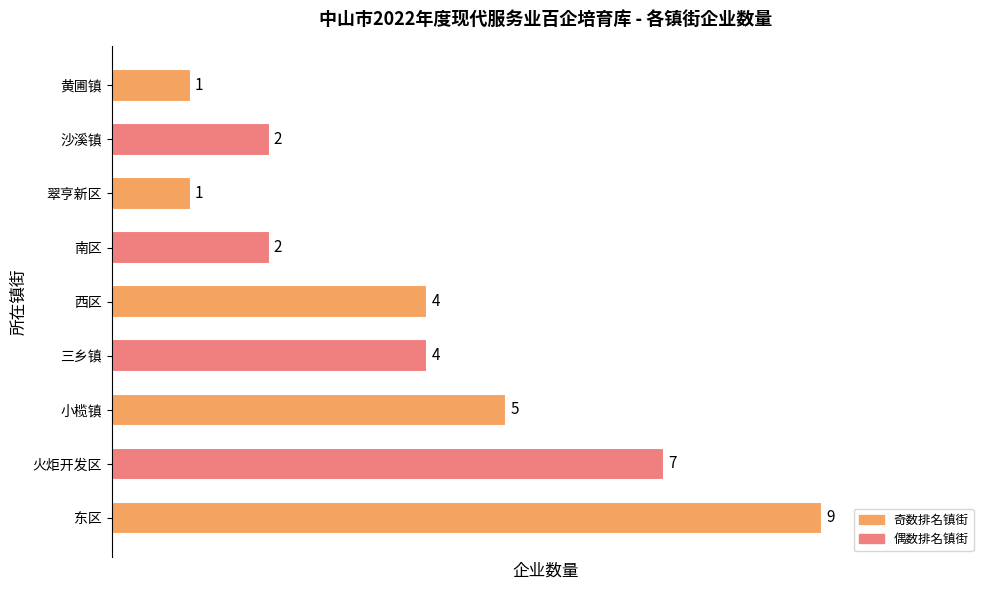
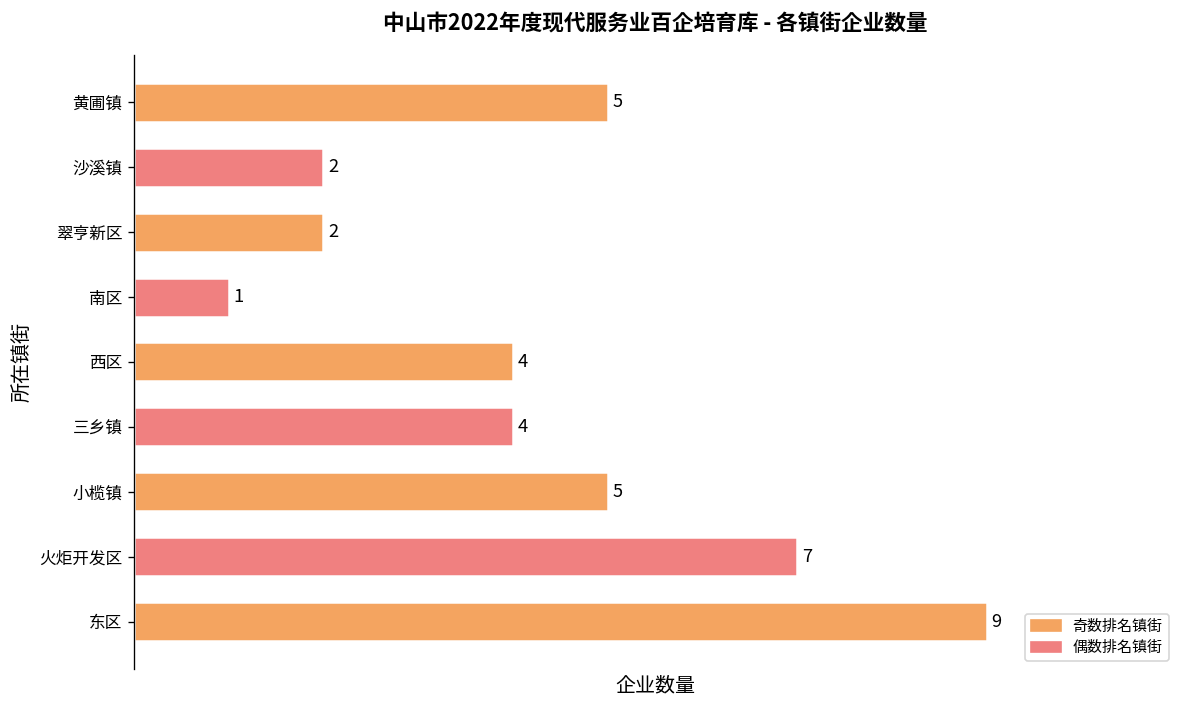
  {
-   "黄圃镇": 1,
+   "黄圃镇": 5,
    "沙溪镇": 2,
-   "翠亨新区": 1,
-   "南区": 2,
+   "翠亨新区": 2,
+   "南区": 1,
    "西区": 4,
    "三乡镇": 4,
    "小榄镇": 5,
    "火炬开发区": 7,
    "东区": 9
  }
